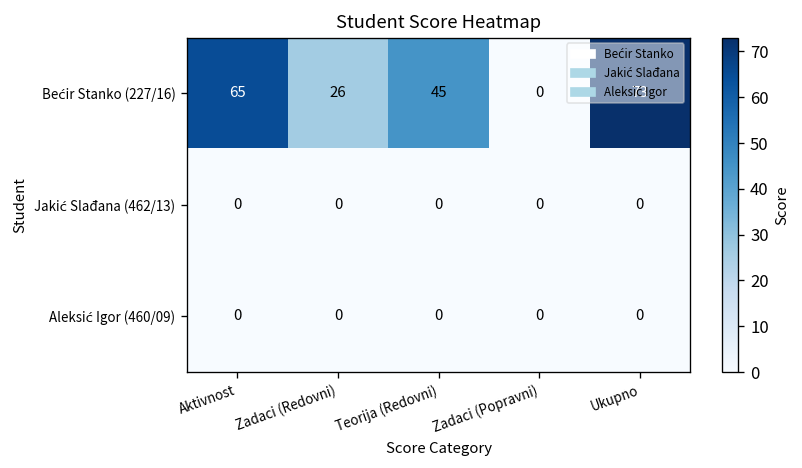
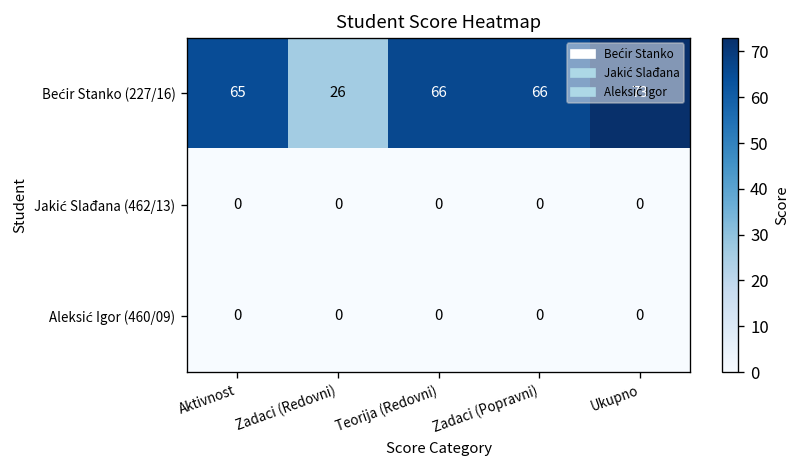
  {
    "Bećir Stanko (227/16)": {
      "Aktivnost": 65,
      "Zadaci (Redovni)": 26,
-     "Teorija (Redovni)": 45,
-     "Zadaci (Popravni)": 0
+     "Teorija (Redovni)": 66,
+     "Zadaci (Popravni)": 66
    },
    "Jakić Slađana (462/13)": {
      "Aktivnost": 0,
      "Zadaci (Redovni)": 0,
      "Teorija (Redovni)": 0,
      "Zadaci (Popravni)": 0,
      "Ukupno": 0
    },
    "Aleksić Igor (460/09)": {
      "Aktivnost": 0,
      "Zadaci (Redovni)": 0,
      "Teorija (Redovni)": 0,
      "Zadaci (Popravni)": 0,
      "Ukupno": 0
    }
  }
